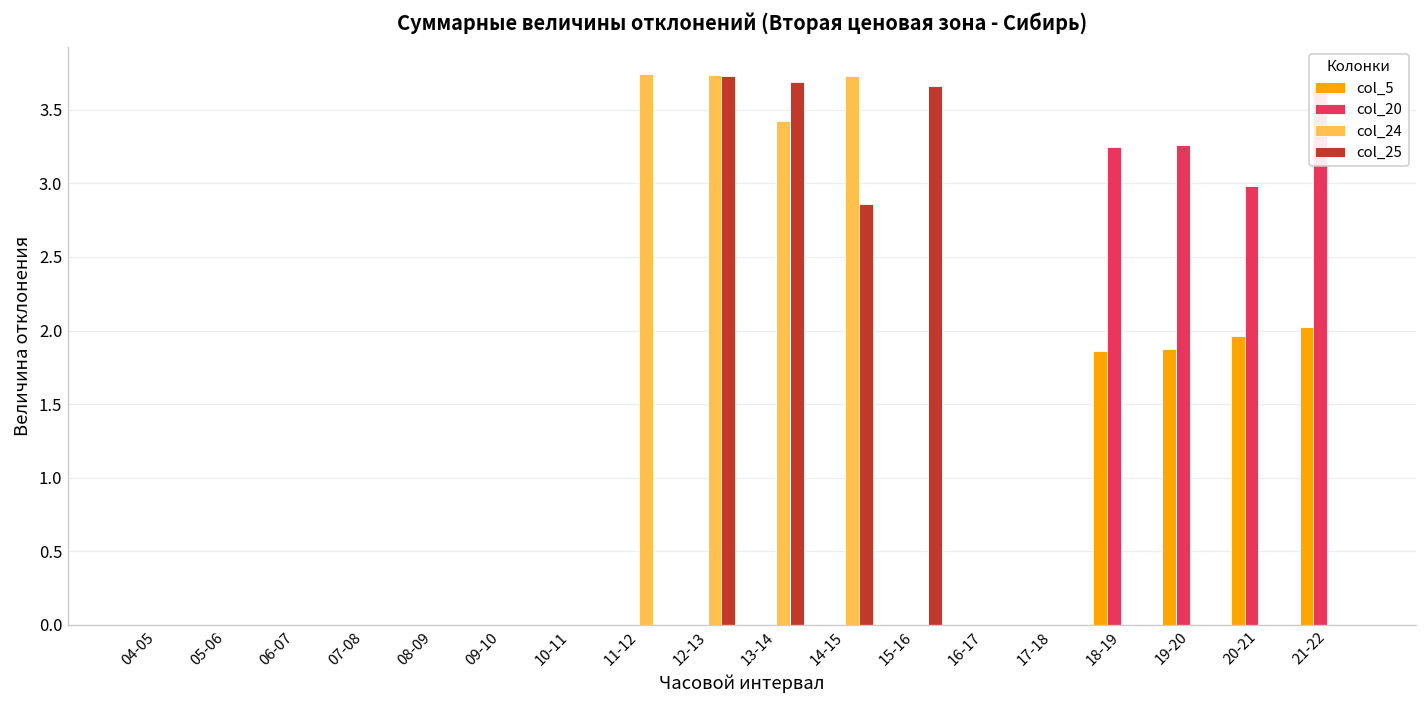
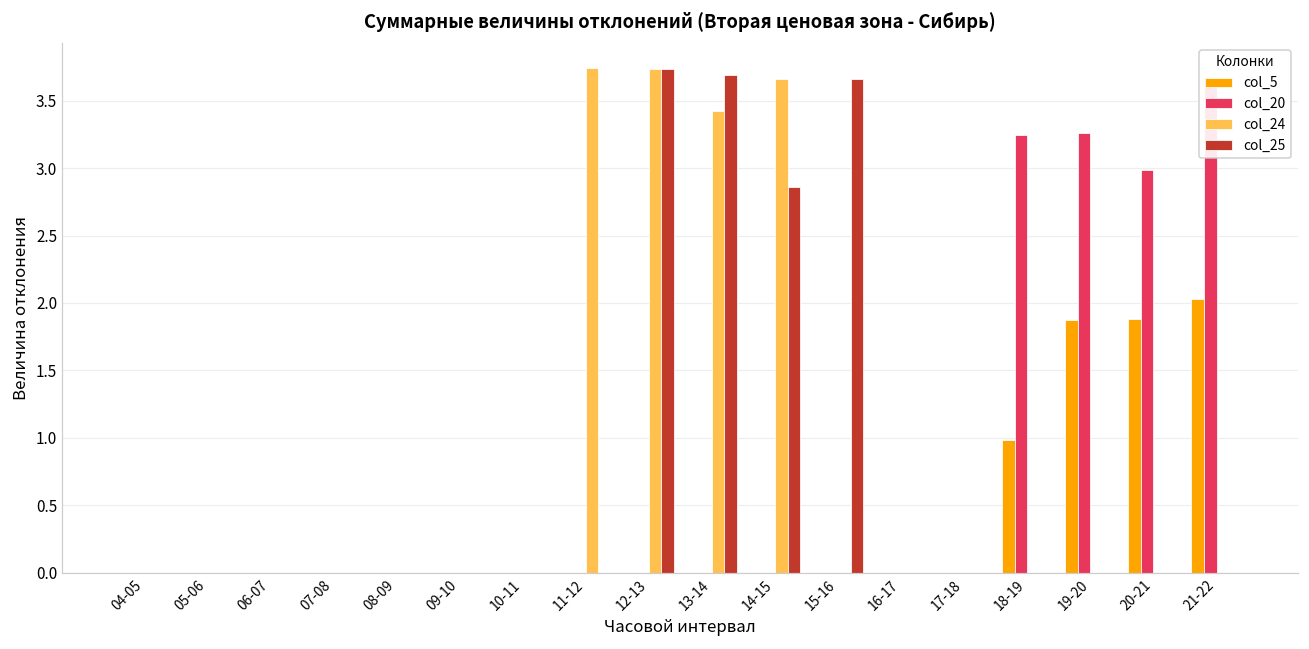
  {
    "col_5": {
      "04-05": 0.00,
      "05-06": 0.00,
      "06-07": 0.00,
      "07-08": 0.00,
      "08-09": 0.00,
      "09-10": 0.00,
      "10-11": 0.00,
      "11-12": 0.00,
      "12-13": 0.00,
      "13-14": 0.00,
      "14-15": 0.00,
      "15-16": 0.00,
      "16-17": 0.00,
      "17-18": 0.00,
-     "18-19": 1.86,
+     "18-19": 0.99,
      "19-20": 1.88,
-     "20-21": 1.96,
+     "20-21": 1.88,
      "21-22": 2.03
    },
    "col_20": {
      "04-05": 0.00,
      "05-06": 0.00,
      "06-07": 0.00,
      "07-08": 0.00,
      "08-09": 0.00,
      "09-10": 0.00,
      "10-11": 0.00,
      "11-12": 0.00,
      "12-13": 0.00,
      "13-14": 0.00,
      "14-15": 0.00,
      "15-16": 0.00,
      "16-17": 0.00,
      "17-18": 0.00,
      "18-19": 3.25,
      "19-20": 3.26,
      "20-21": 2.99
    },
    "col_24": {
      "04-05": 0.00,
      "05-06": 0.00,
      "06-07": 0.00,
      "07-08": 0.00,
      "08-09": 0.00,
      "09-10": 0.00,
      "10-11": 0.00,
      "11-12": 3.74,
      "12-13": 3.74,
      "13-14": 3.43,
-     "14-15": 3.73,
+     "14-15": 3.66,
      "15-16": 0.00,
      "16-17": 0.00,
      "17-18": 0.00,
      "18-19": 0.00,
      "19-20": 0.00,
      "20-21": 0.00,
      "21-22": 0.00
    },
    "col_25": {
      "04-05": 0.00,
      "05-06": 0.00,
      "06-07": 0.00,
      "07-08": 0.00,
      "08-09": 0.00,
      "09-10": 0.00,
      "10-11": 0.00,
      "11-12": 0.00,
      "12-13": 3.73,
      "13-14": 3.69,
      "14-15": 2.86,
      "15-16": 3.67,
      "16-17": 0.00,
      "17-18": 0.00,
      "18-19": 0.00,
      "19-20": 0.00,
      "20-21": 0.00,
      "21-22": 0.00
    }
  }
